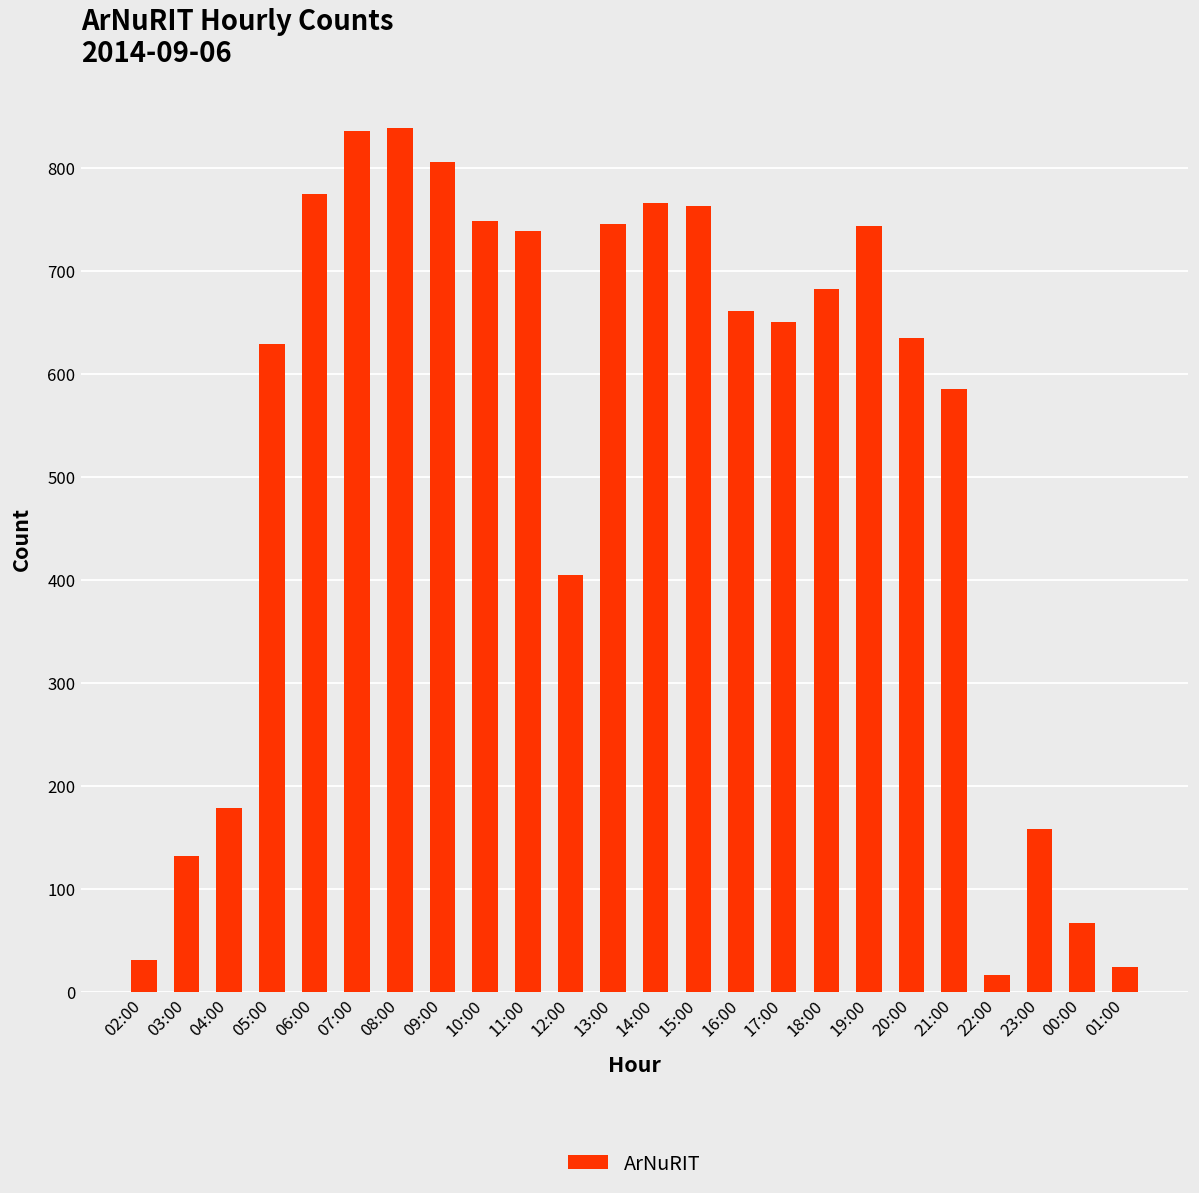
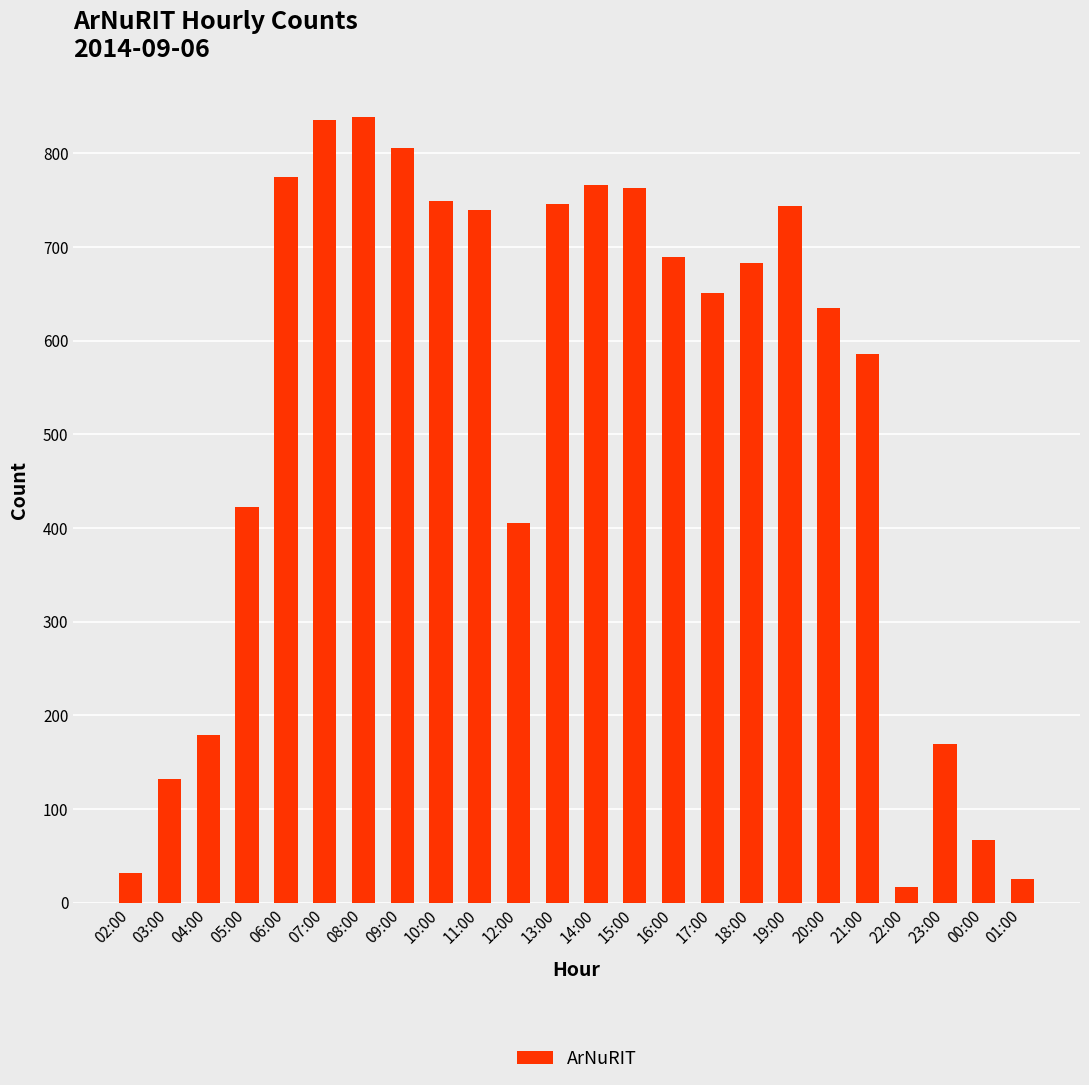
  {
    "02:00": 30,
    "03:00": 130,
    "04:00": 180,
-   "05:00": 630,
+   "05:00": 420,
    "06:00": 780,
    "07:00": 840,
    "08:00": 840,
    "09:00": 810,
    "10:00": 750,
    "11:00": 740,
    "12:00": 410,
    "13:00": 750,
    "14:00": 770,
    "15:00": 760,
-   "16:00": 660,
+   "16:00": 690,
    "17:00": 650,
    "18:00": 680,
    "19:00": 740,
    "20:00": 640,
    "21:00": 590,
    "22:00": 20,
-   "23:00": 160,
+   "23:00": 170,
    "00:00": 70,
    "01:00": 30
  }
